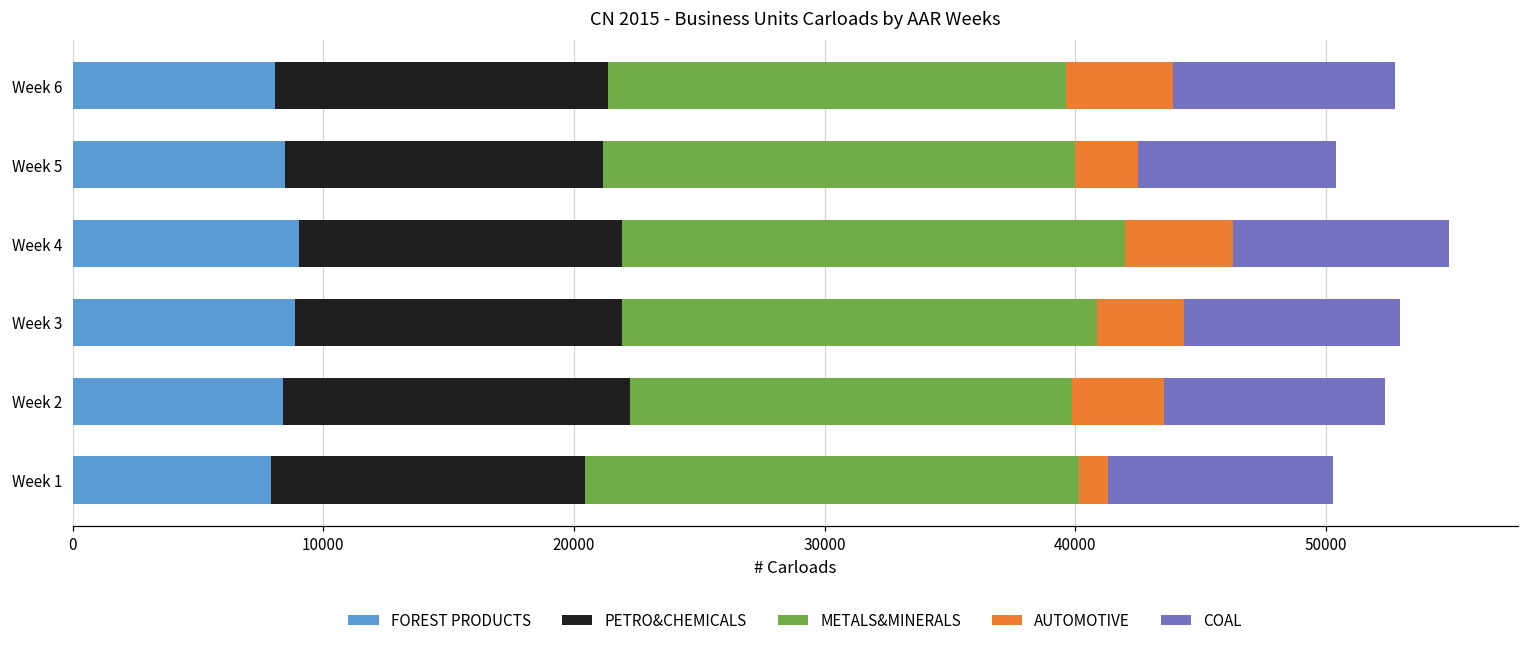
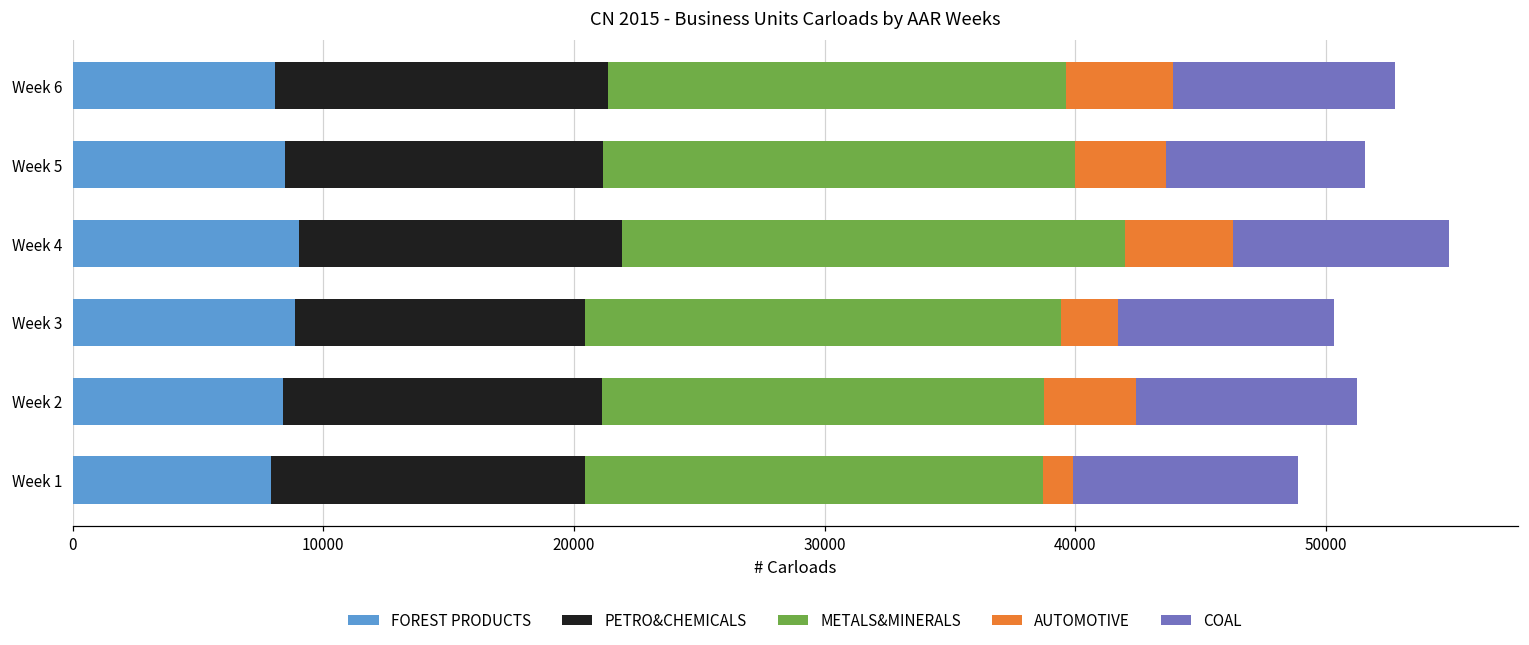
  {
    "PETRO&CHEMICALS": {
      "Week 6": 13200,
      "Week 5": 12700,
      "Week 4": 12900,
-     "Week 3": 13000,
-     "Week 2": 13800,
+     "Week 3": 11600,
+     "Week 2": 12700,
      "Week 1": 12500
    },
    "METALS&MINERALS": {
      "Week 6": 18300,
      "Week 5": 18800,
      "Week 4": 20100,
      "Week 3": 19000,
      "Week 2": 17600,
-     "Week 1": 19700
+     "Week 1": 18300
    },
    "AUTOMOTIVE": {
      "Week 6": 4300,
-     "Week 5": 2500,
+     "Week 5": 3600,
      "Week 4": 4300,
-     "Week 3": 3500,
+     "Week 3": 2300,
      "Week 2": 3700,
      "Week 1": 1200
    }
  }
